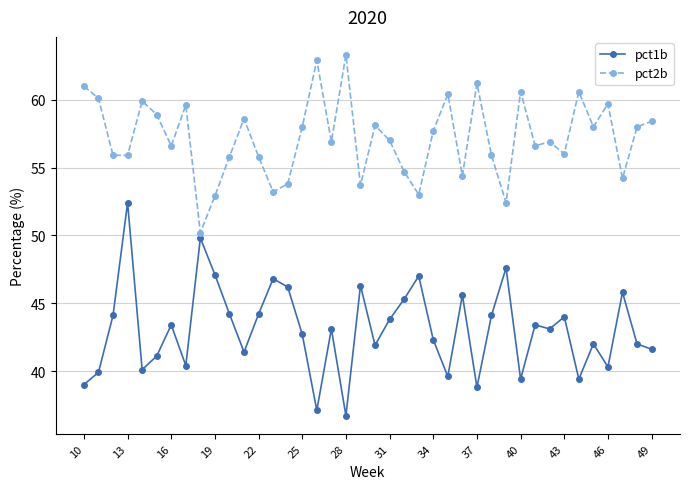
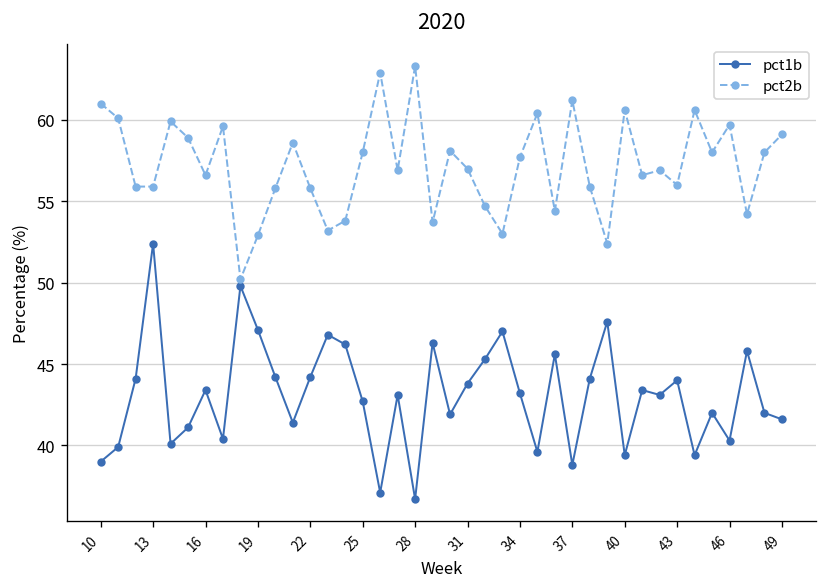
  {
    "pct1b": {
      "10": 39.0,
      "13": 52.4,
      "16": 43.4,
      "19": 47.1,
      "22": 44.2,
      "25": 42.7,
      "28": 36.7,
      "31": 43.8,
-     "34": 42.3,
+     "34": 43.2,
      "37": 38.8,
      "40": 39.4,
      "43": 44.0,
      "46": 40.3,
      "49": 41.6
    },
    "pct2b": {
      "10": 61.0,
      "13": 55.9,
      "16": 56.6,
      "19": 52.9,
      "22": 55.8,
      "25": 58.0,
      "28": 63.3,
      "31": 57.0,
      "34": 57.7,
      "37": 61.2,
      "40": 60.6,
      "43": 56.0,
      "46": 59.7,
-     "49": 58.4
+     "49": 59.1
    }
  }
